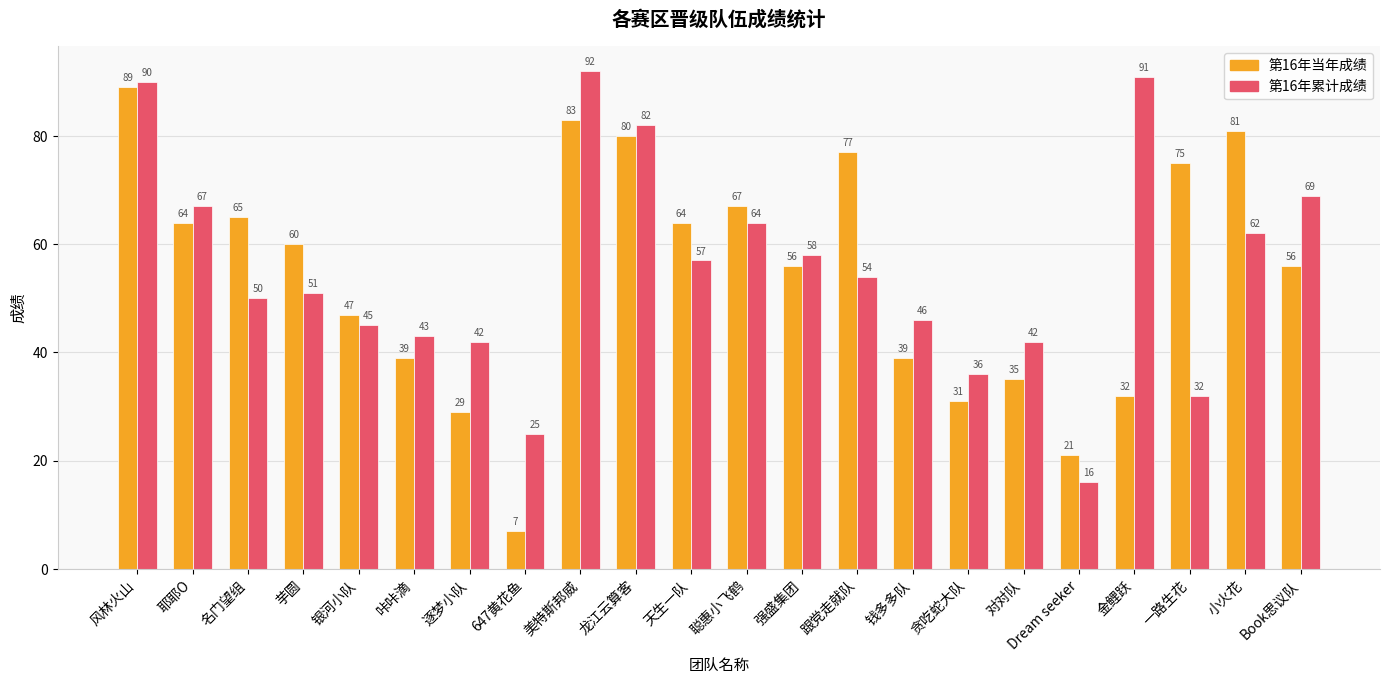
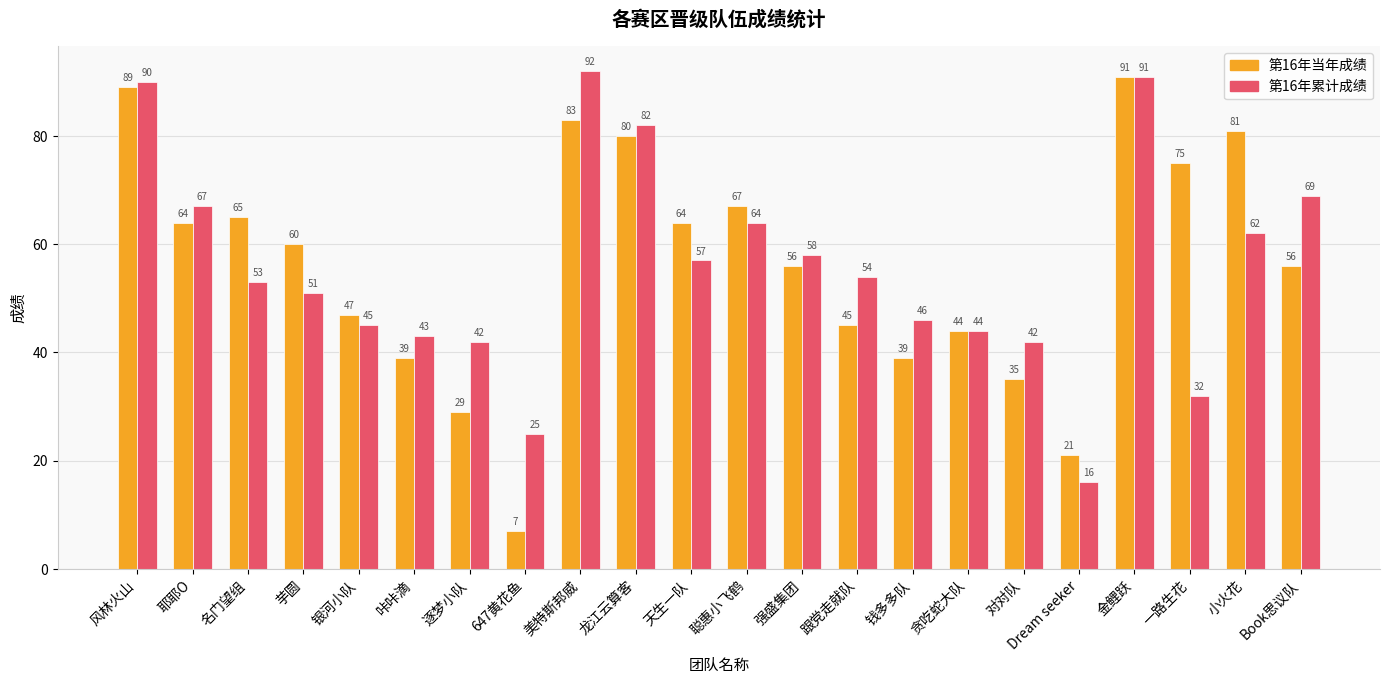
  {
    "第16年当年成绩": {
      "风林火山": 89,
      "耶耶O": 64,
      "名门望组": 65,
      "芋圆": 60,
      "银河小队": 47,
      "咔咔滴": 39,
      "逐梦小队": 29,
      "647黄花鱼": 7,
      "美特斯邦威": 83,
      "龙江云算客": 80,
      "天生一队": 64,
      "聪惠小飞鹤": 67,
      "强盛集团": 56,
-     "跟党走就队": 77,
+     "跟党走就队": 45,
      "钱多多队": 39,
-     "贪吃蛇大队": 31,
+     "贪吃蛇大队": 44,
      "对对队": 35,
      "Dream seeker": 21,
-     "金鲤跃": 32,
+     "金鲤跃": 91,
      "一路生花": 75,
      "小火花": 81,
      "Book思议队": 56
    },
    "第16年累计成绩": {
      "风林火山": 90,
      "耶耶O": 67,
-     "名门望组": 50,
+     "名门望组": 53,
      "芋圆": 51,
      "银河小队": 45,
      "咔咔滴": 43,
      "逐梦小队": 42,
      "647黄花鱼": 25,
      "美特斯邦威": 92,
      "龙江云算客": 82,
      "天生一队": 57,
      "聪惠小飞鹤": 64,
      "强盛集团": 58,
      "跟党走就队": 54,
      "钱多多队": 46,
-     "贪吃蛇大队": 36,
+     "贪吃蛇大队": 44,
      "对对队": 42,
      "Dream seeker": 16,
      "金鲤跃": 91,
      "一路生花": 32,
      "小火花": 62,
      "Book思议队": 69
    }
  }
